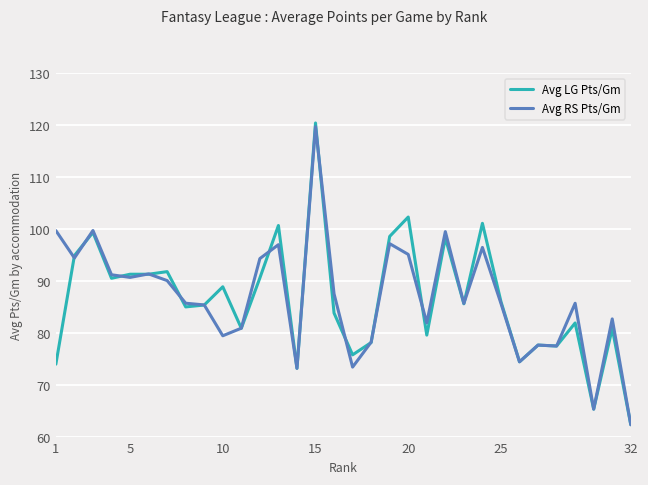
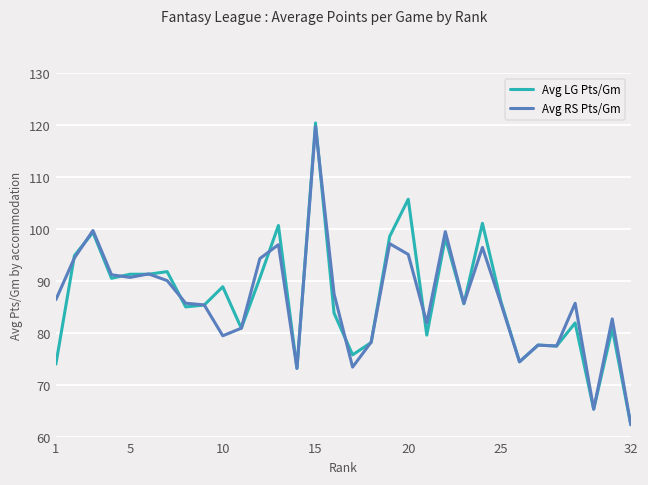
  {
    "Avg LG Pts/Gm": {
      "1": 74,
      "5": 91,
      "10": 89,
      "15": 120,
-     "20": 102
+     "20": 106
    },
    "Avg RS Pts/Gm": {
-     "1": 100,
+     "1": 86,
      "5": 91,
      "10": 80,
      "15": 120,
      "20": 95
    }
  }
